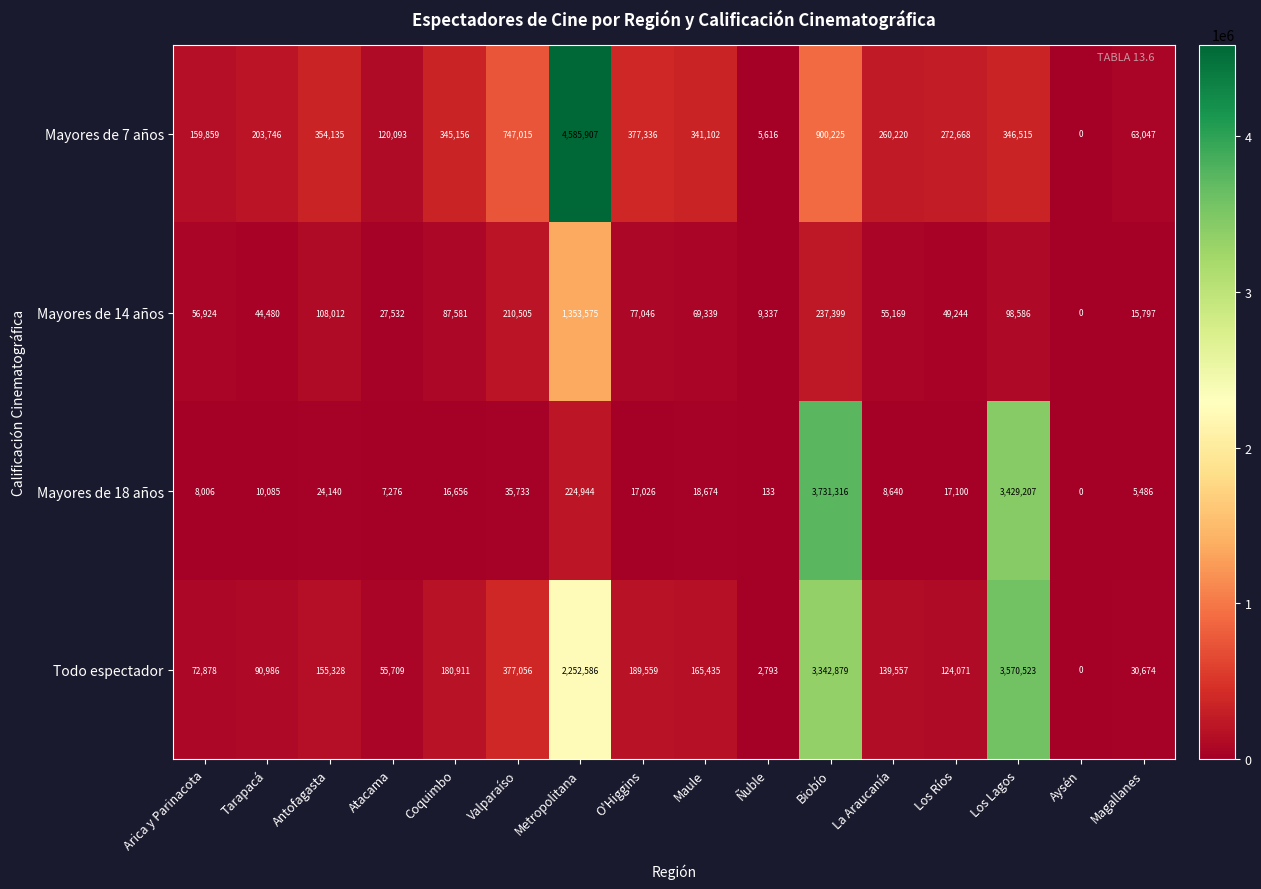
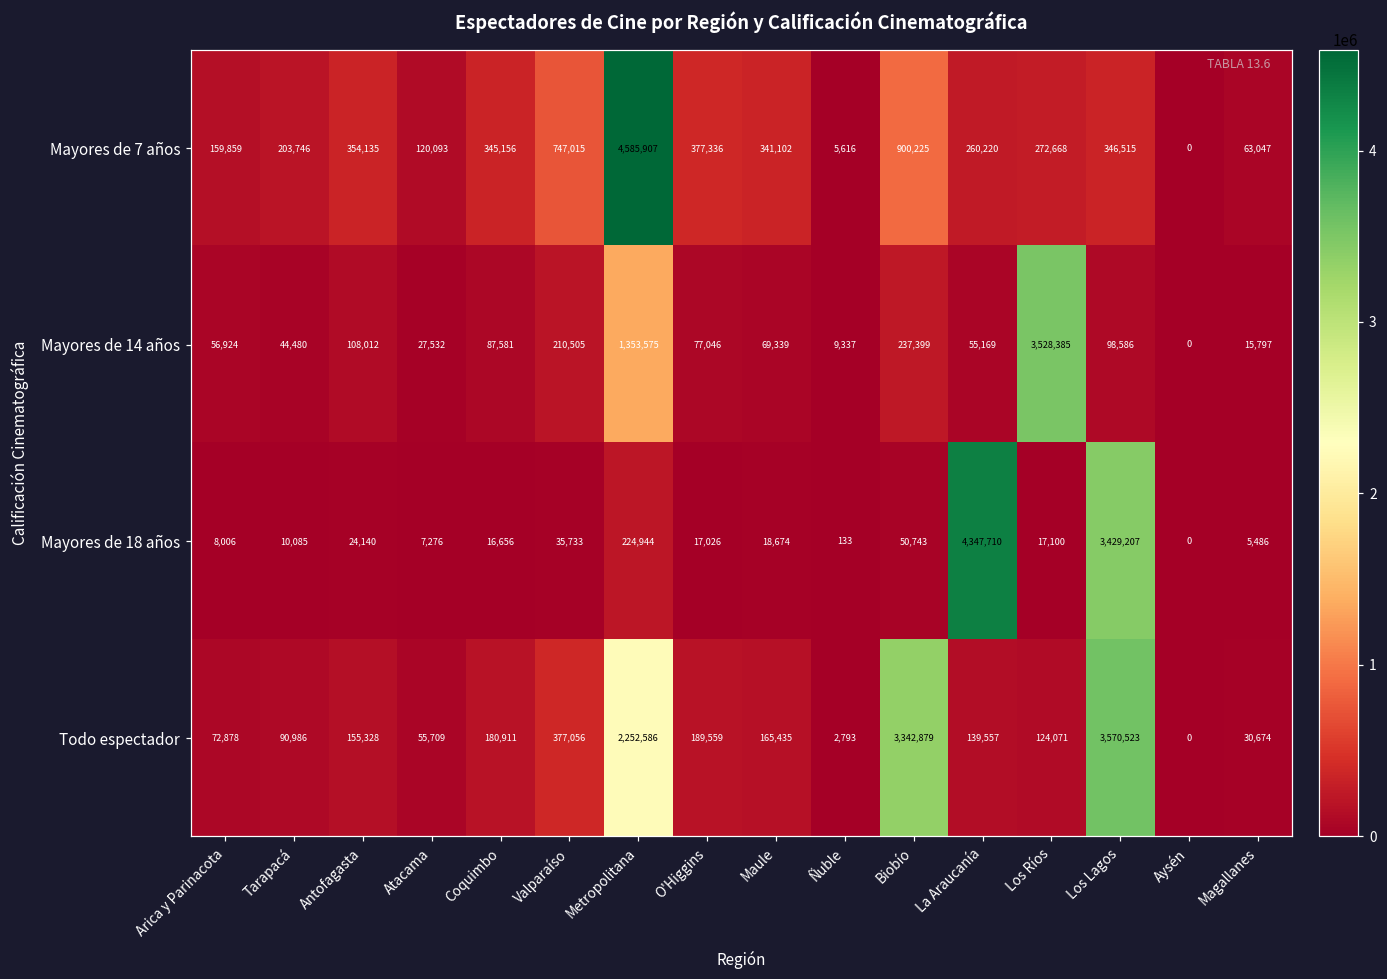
  {
    "Mayores de 7 años": {
      "Arica y Parinacota": "159,859",
      "Tarapacá": "203,746",
      "Antofagasta": "354,135",
      "Atacama": "120,093",
      "Coquimbo": "345,156",
      "Valparaíso": "747,015",
      "Metropolitana": "4,585,907",
      "O'Higgins": "377,336",
      "Maule": "341,102",
      "Ñuble": "5,616",
      "Biobío": "900,225",
      "La Araucanía": "260,220",
      "Los Ríos": "272,668",
      "Los Lagos": "346,515",
      "Aysén": "0"
    },
    "Mayores de 14 años": {
      "Arica y Parinacota": "56,924",
      "Tarapacá": "44,480",
      "Antofagasta": "108,012",
      "Atacama": "27,532",
      "Coquimbo": "87,581",
      "Valparaíso": "210,505",
      "Metropolitana": "1,353,575",
      "O'Higgins": "77,046",
      "Maule": "69,339",
      "Ñuble": "9,337",
      "Biobío": "237,399",
      "La Araucanía": "55,169",
-     "Los Ríos": "49,244",
+     "Los Ríos": "3,528,385",
      "Los Lagos": "98,586",
      "Aysén": "0",
      "Magallanes": "15,797"
    },
    "Mayores de 18 años": {
      "Arica y Parinacota": "8,006",
      "Tarapacá": "10,085",
      "Antofagasta": "24,140",
      "Atacama": "7,276",
      "Coquimbo": "16,656",
      "Valparaíso": "35,733",
      "Metropolitana": "224,944",
      "O'Higgins": "17,026",
      "Maule": "18,674",
      "Ñuble": "133",
-     "Biobío": "3,731,316",
-     "La Araucanía": "8,640",
+     "Biobío": "50,743",
+     "La Araucanía": "4,347,710",
      "Los Ríos": "17,100",
      "Los Lagos": "3,429,207",
      "Aysén": "0",
      "Magallanes": "5,486"
    },
    "Todo espectador": {
      "Arica y Parinacota": "72,878",
      "Tarapacá": "90,986",
      "Antofagasta": "155,328",
      "Atacama": "55,709",
      "Coquimbo": "180,911",
      "Valparaíso": "377,056",
      "Metropolitana": "2,252,586",
      "O'Higgins": "189,559",
      "Maule": "165,435",
      "Ñuble": "2,793",
      "Biobío": "3,342,879",
      "La Araucanía": "139,557",
      "Los Ríos": "124,071",
      "Los Lagos": "3,570,523",
      "Aysén": "0",
      "Magallanes": "30,674"
    }
  }
